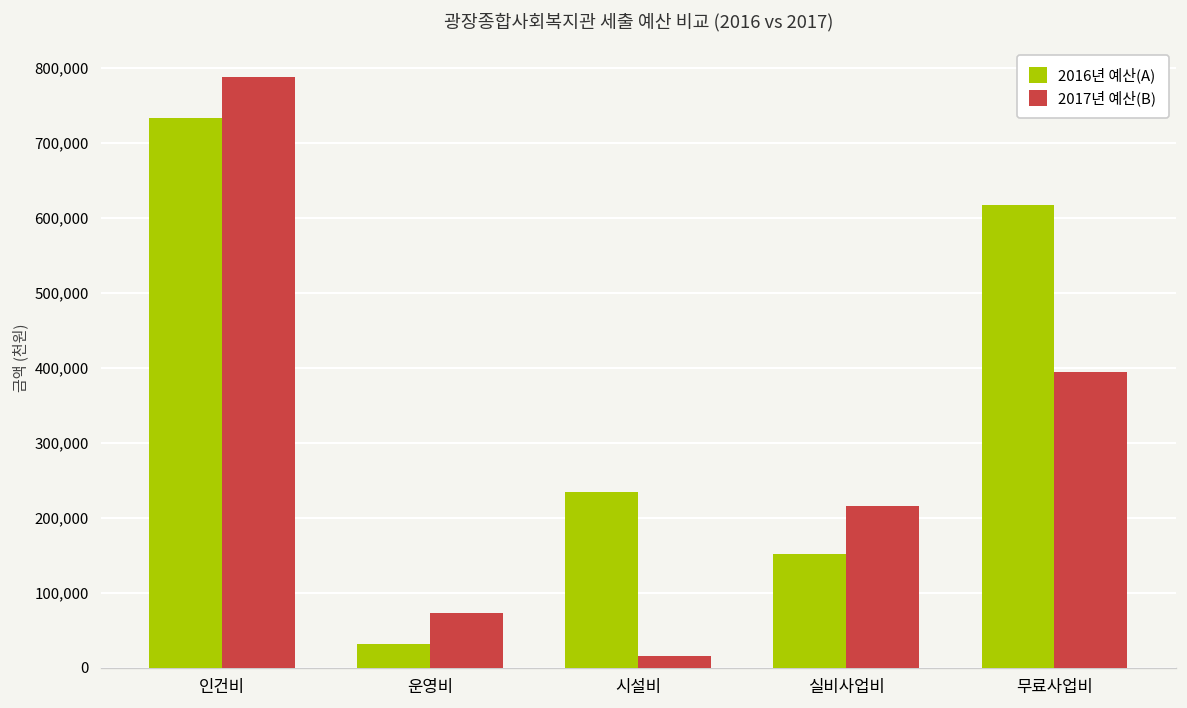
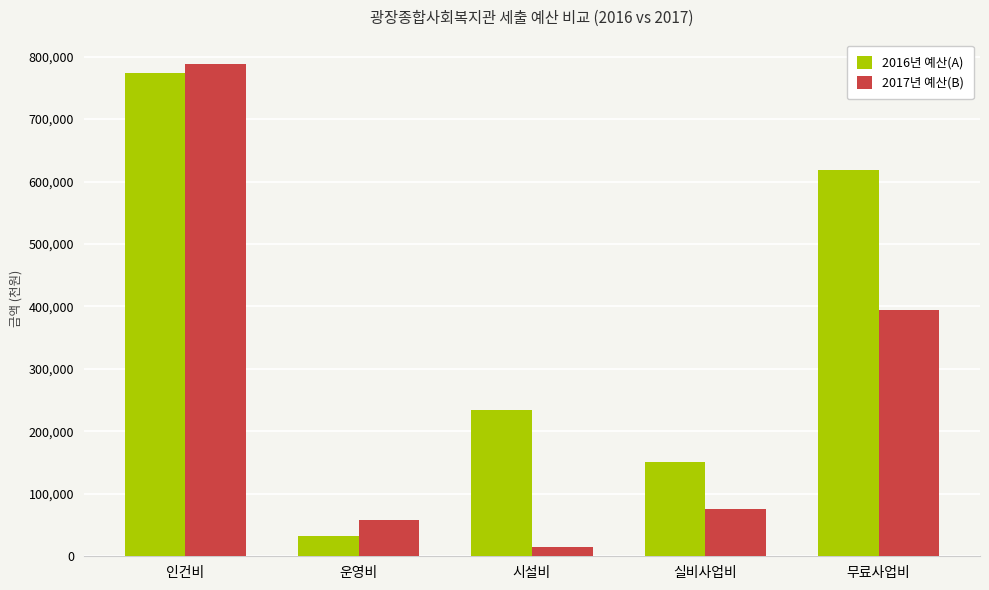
  {
    "2016년 예산(A)": {
-     "인건비": "730,000",
+     "인건비": "770,000",
      "운영비": "30,000",
      "시설비": "230,000",
      "실비사업비": "150,000",
      "무료사업비": "620,000"
    },
    "2017년 예산(B)": {
      "인건비": "790,000",
-     "운영비": "70,000",
+     "운영비": "60,000",
      "시설비": "20,000",
-     "실비사업비": "220,000",
+     "실비사업비": "80,000",
      "무료사업비": "390,000"
    }
  }
